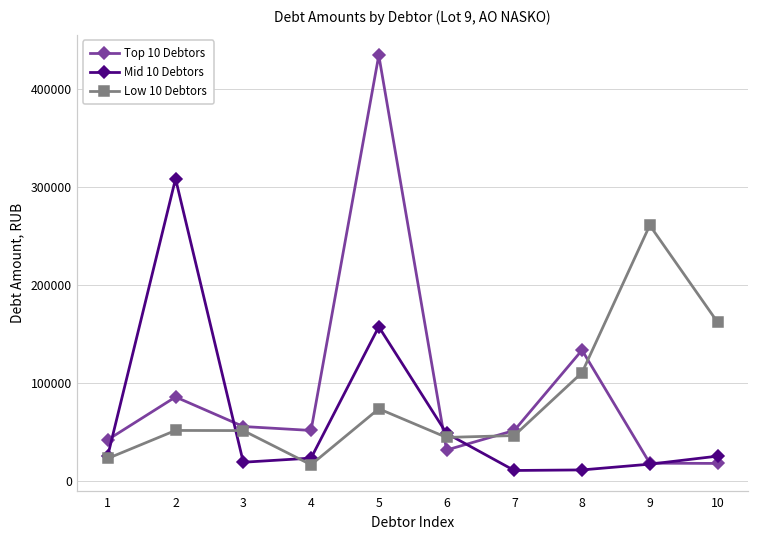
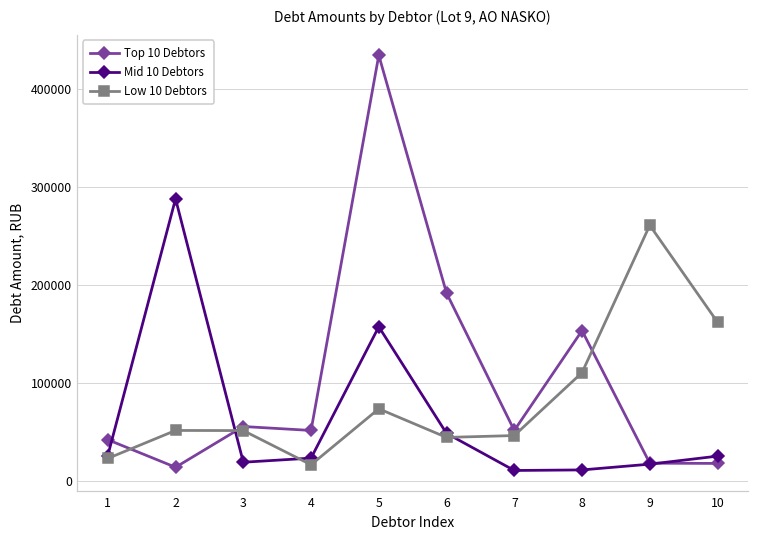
  {
    "Top 10 Debtors": {
      "1": 40000,
-     "2": 90000,
+     "2": 10000,
      "3": 60000,
      "4": 50000,
      "5": 430000,
-     "6": 30000,
+     "6": 190000,
      "7": 50000,
-     "8": 130000,
+     "8": 150000,
      "10": 20000
    },
    "Mid 10 Debtors": {
      "1": 30000,
-     "2": 310000,
+     "2": 290000,
      "3": 20000,
      "4": 20000,
      "5": 160000,
      "6": 50000,
      "7": 10000,
      "8": 10000,
      "10": 30000
    },
    "Low 10 Debtors": {
      "1": 20000,
      "2": 50000,
      "3": 50000,
      "4": 20000,
      "5": 70000,
      "6": 40000,
      "7": 50000,
      "8": 110000,
      "9": 260000,
      "10": 160000
    }
  }
